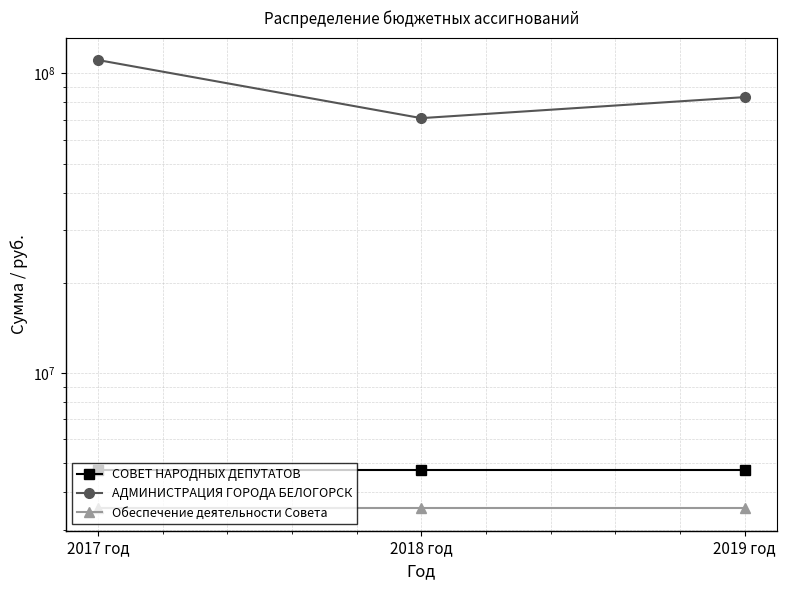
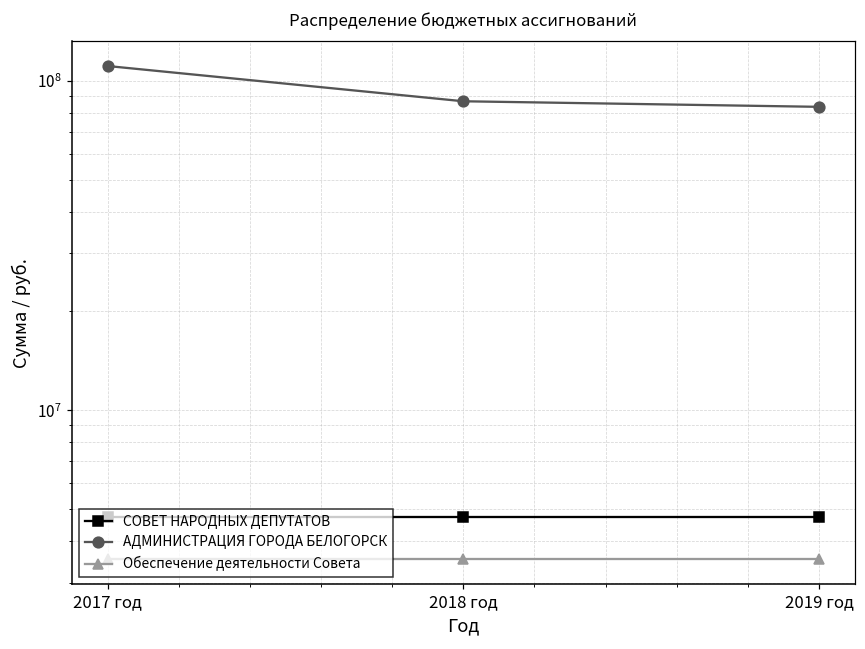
  {
    "СОВЕТ НАРОДНЫХ ДЕПУТАТОВ": {
      "2018 год": 4700000,
      "2019 год": 4700000
    },
    "АДМИНИСТРАЦИЯ ГОРОДА БЕЛОГОРСК": {
      "2017 год": 111000000,
-     "2018 год": 71000000,
+     "2018 год": 87000000,
      "2019 год": 83000000
    },
    "Обеспечение деятельности Совета": {
      "2018 год": 3500000,
      "2019 год": 3500000
    }
  }
